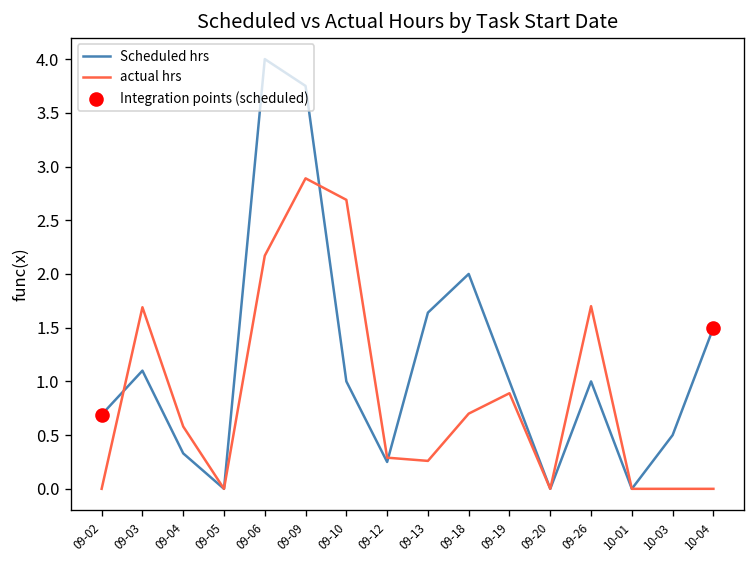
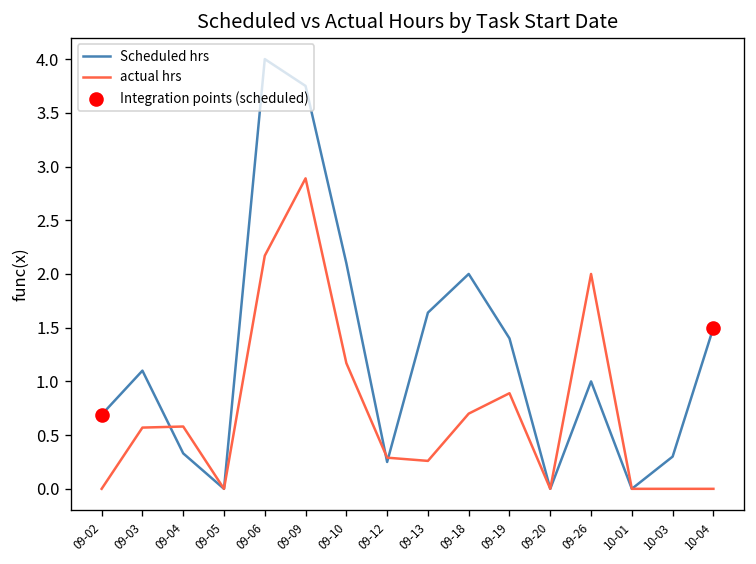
  {
    "Scheduled hrs": {
      "09-03": 1.1,
      "09-04": 0.3,
-     "09-10": 1.0,
+     "09-10": 2.1,
      "09-12": 0.3,
      "09-13": 1.6,
      "09-18": 2.0,
-     "09-19": 1.0,
+     "09-19": 1.4,
      "09-26": 1.0,
-     "10-03": 0.5
+     "10-03": 0.3
    },
    "actual hrs": {
      "09-02": 0.0,
-     "09-03": 1.7,
+     "09-03": 0.6,
      "09-04": 0.6,
      "09-06": 2.2,
      "09-09": 2.9,
-     "09-10": 2.7,
+     "09-10": 1.2,
      "09-12": 0.3,
      "09-13": 0.3,
      "09-18": 0.7,
      "09-19": 0.9,
-     "09-26": 1.7,
+     "09-26": 2.0,
      "10-03": 0.0,
      "10-04": 0.0
    }
  }
